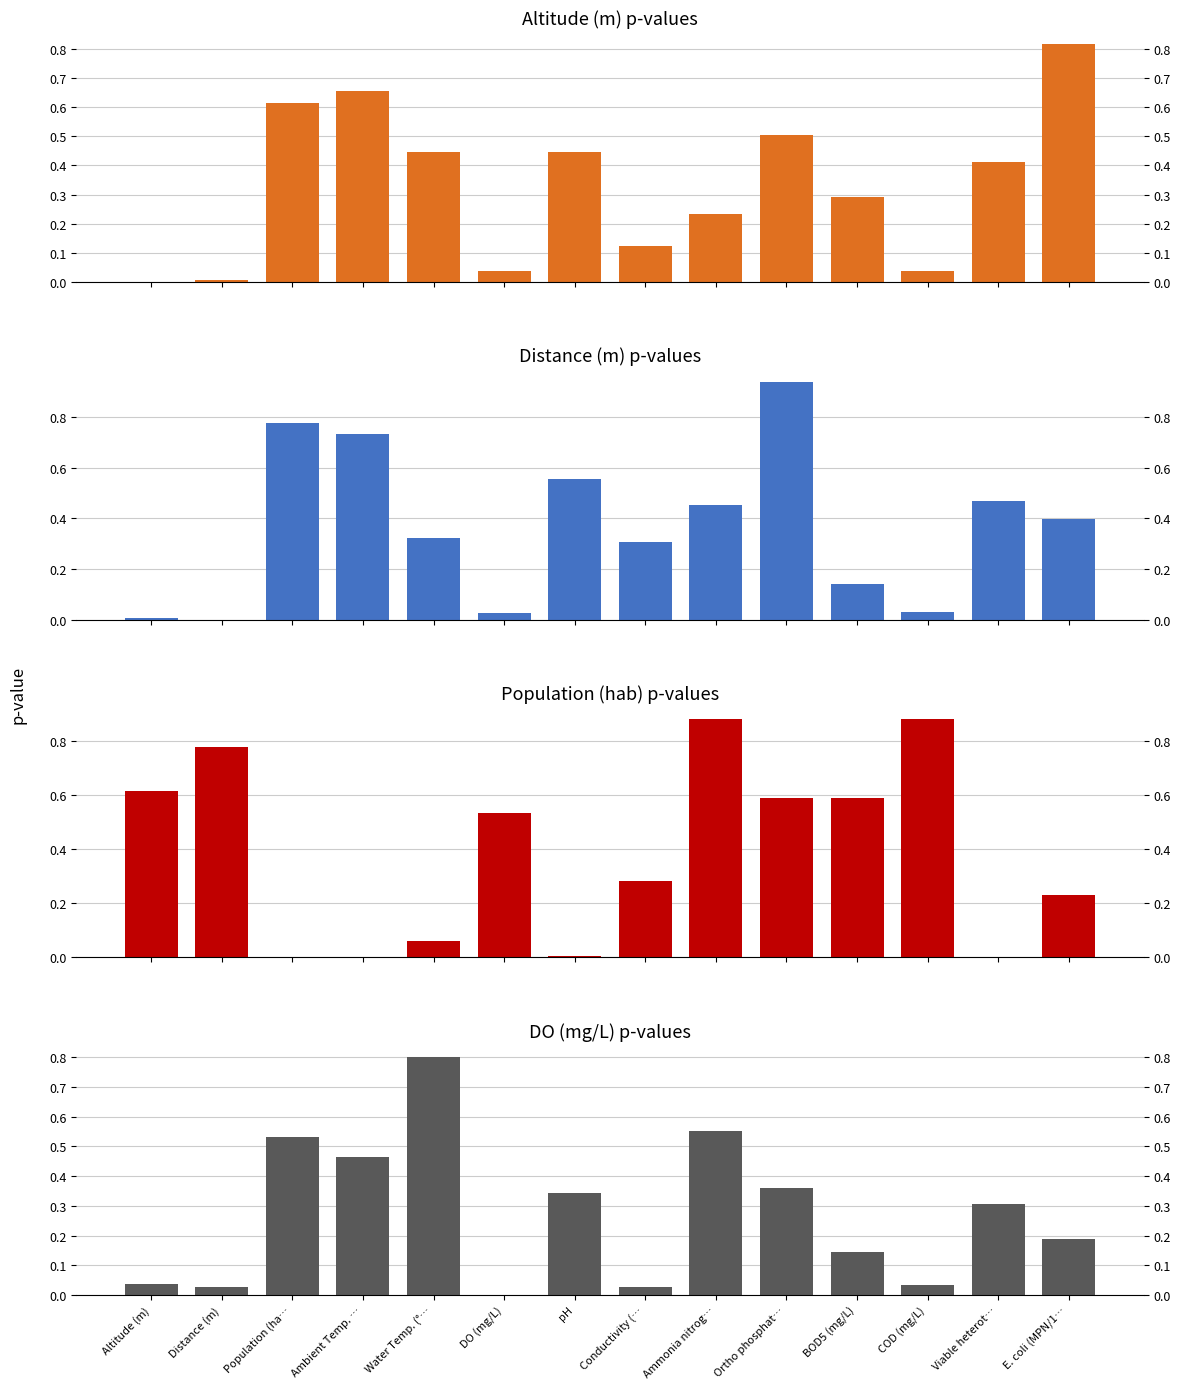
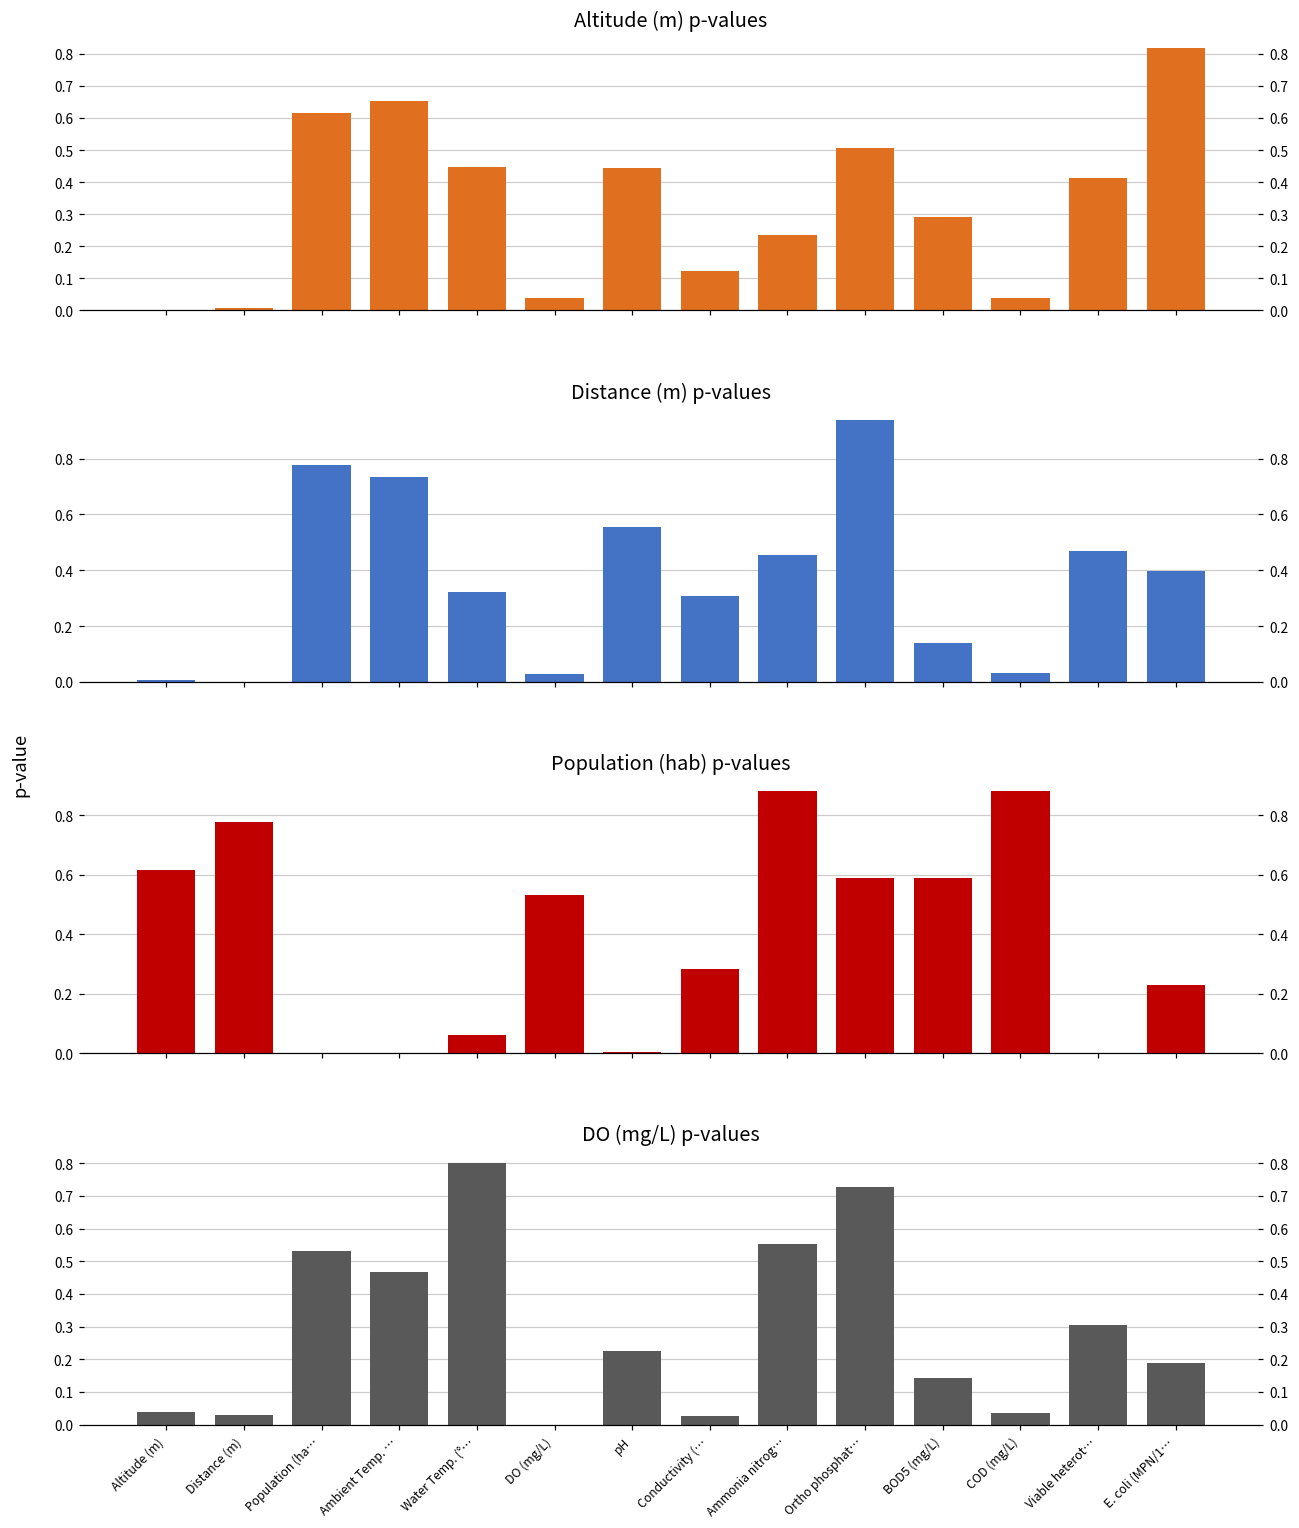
  {
    "DO (mg/L) p-values": {
      "Altitude (m)": 0.04,
      "Distance (m)": 0.03,
      "Population (ha…": 0.53,
      "Ambient Temp. …": 0.47,
      "Water Temp. (°…": 0.80,
      "DO (mg/L)": 0.00,
-     "pH": 0.34,
+     "pH": 0.23,
      "Conductivity (…": 0.03,
      "Ammonia nitrog…": 0.55,
-     "Ortho phosphat…": 0.36,
+     "Ortho phosphat…": 0.73,
      "BOD5 (mg/L)": 0.14,
      "COD (mg/L)": 0.03,
      "Viable heterot…": 0.31,
      "E. coli (MPN/1…": 0.19
    }
  }
